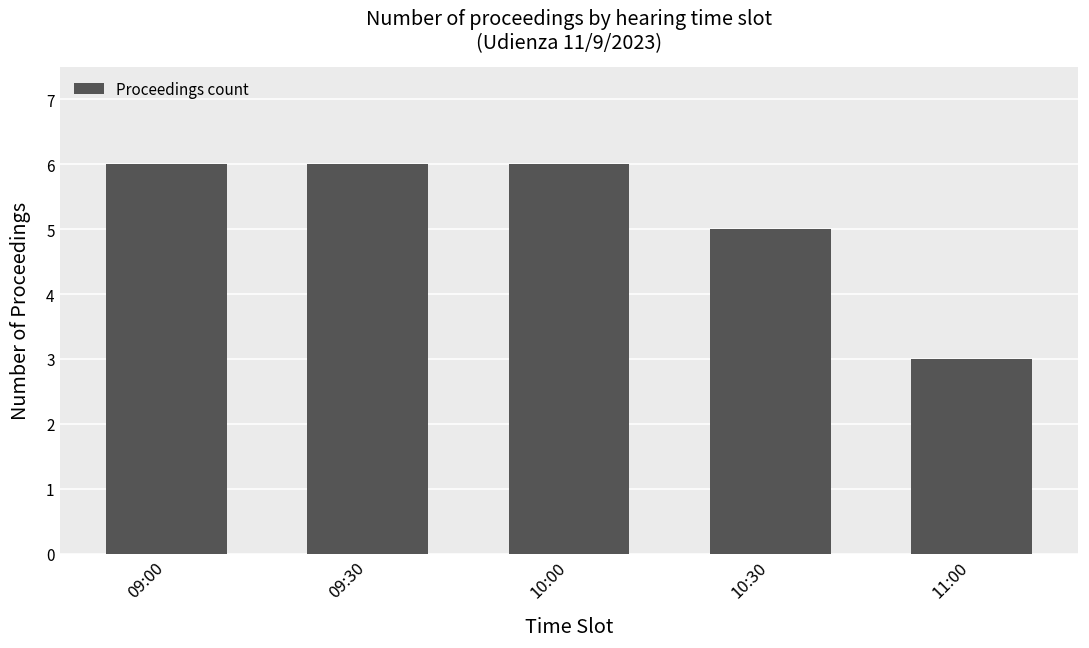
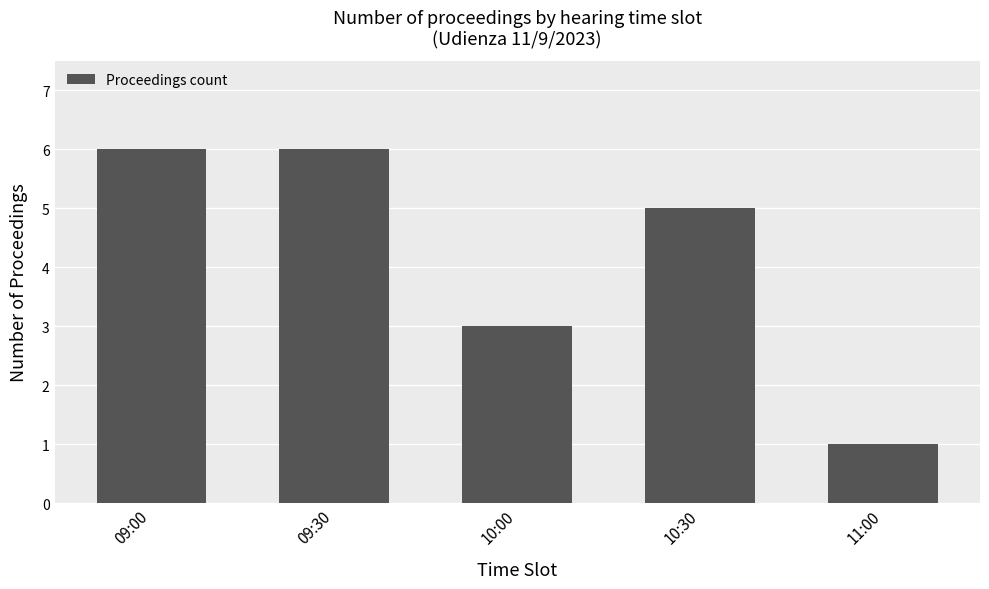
  {
    "09:00": 6,
    "09:30": 6,
-   "10:00": 6,
+   "10:00": 3,
    "10:30": 5,
-   "11:00": 3
+   "11:00": 1
  }
